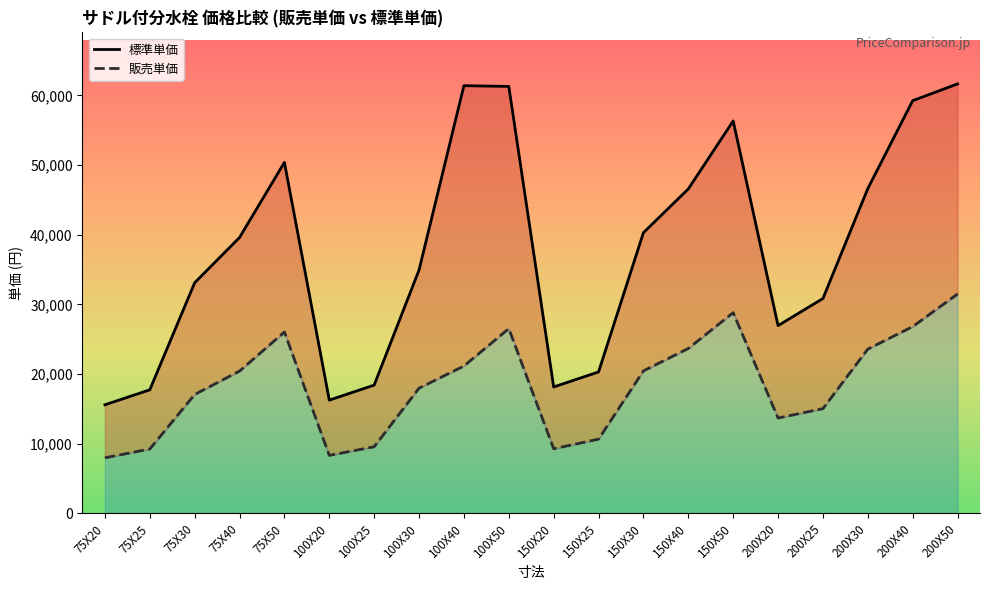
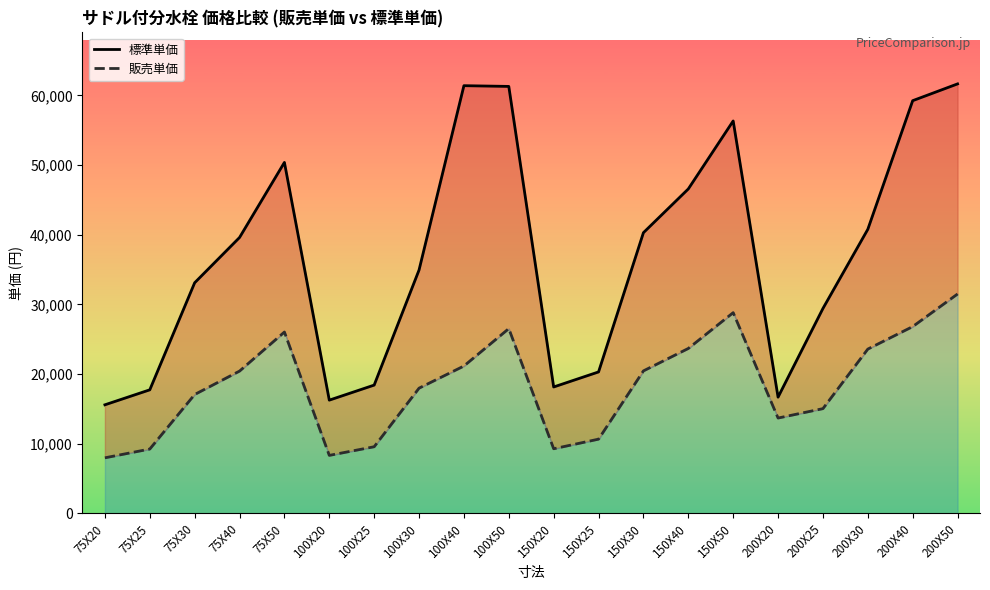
  {
    "標準単価": {
      "75X20": "16,000",
      "75X25": "18,000",
      "75X30": "33,000",
      "75X40": "40,000",
      "75X50": "50,000",
      "100X20": "16,000",
      "100X25": "18,000",
      "100X30": "35,000",
      "100X40": "61,000",
      "100X50": "61,000",
      "150X20": "18,000",
      "150X25": "20,000",
      "150X30": "40,000",
      "150X40": "47,000",
      "150X50": "56,000",
-     "200X20": "27,000",
-     "200X25": "31,000",
-     "200X30": "47,000",
+     "200X20": "17,000",
+     "200X25": "29,000",
+     "200X30": "41,000",
      "200X40": "59,000",
      "200X50": "62,000"
    },
    "販売単価": {
      "75X20": "8,000",
      "75X25": "9,000",
      "75X30": "17,000",
      "75X40": "20,000",
      "75X50": "26,000",
      "100X20": "8,000",
      "100X25": "10,000",
      "100X30": "18,000",
      "100X40": "21,000",
      "100X50": "27,000",
      "150X20": "9,000",
      "150X25": "11,000",
      "150X30": "20,000",
      "150X40": "24,000",
      "150X50": "29,000",
      "200X20": "14,000",
      "200X25": "15,000",
      "200X30": "24,000",
      "200X40": "27,000",
      "200X50": "31,000"
    }
  }
